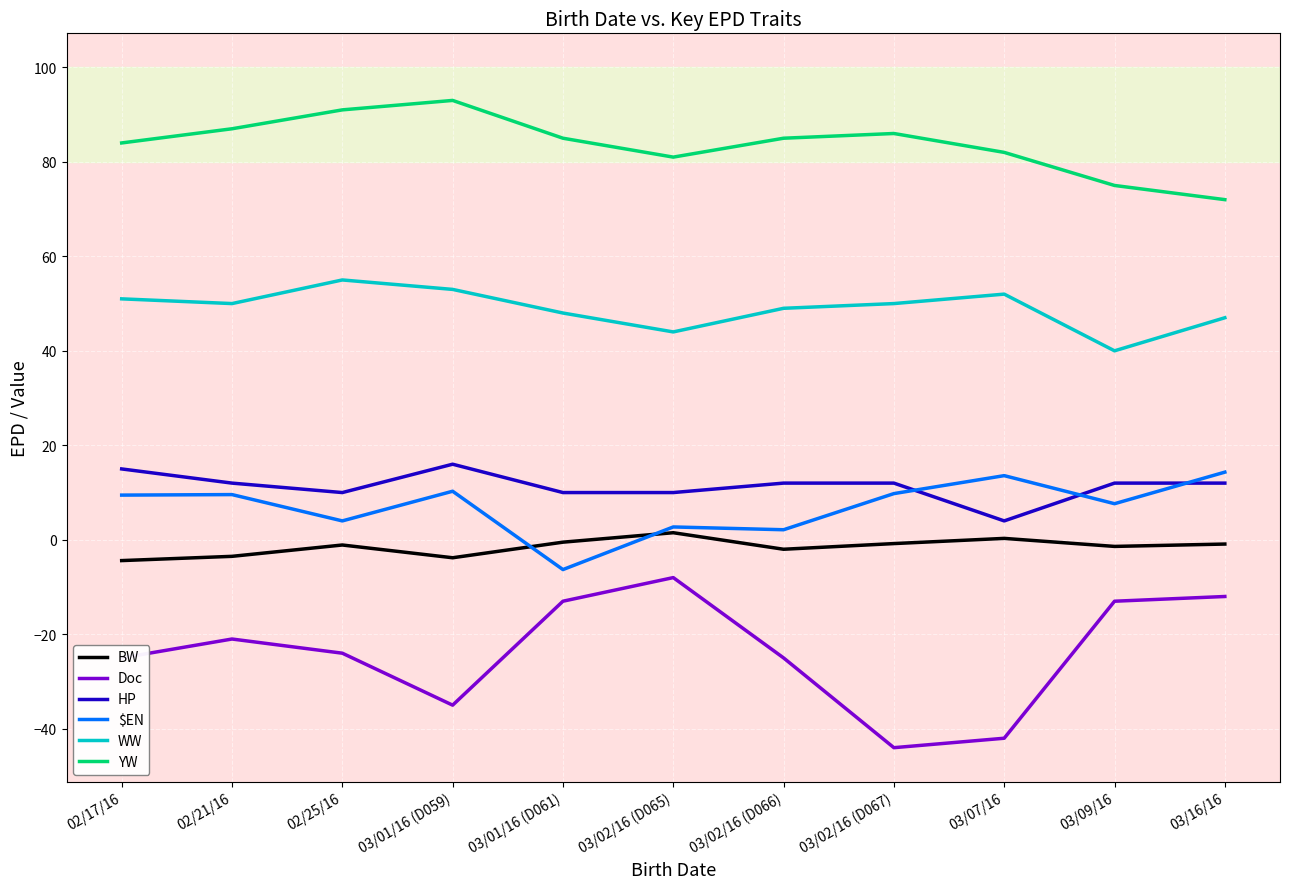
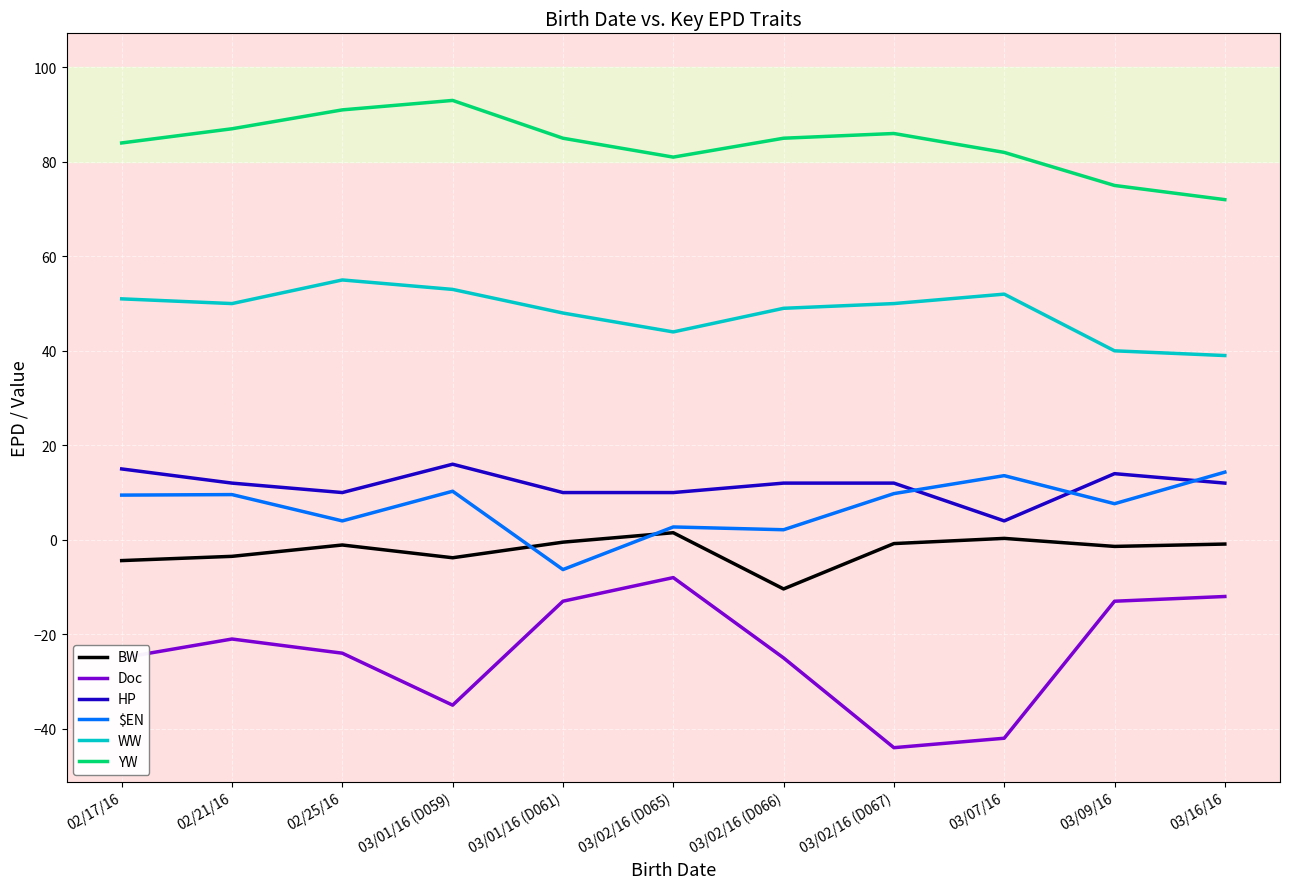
  {
    "BW": {
      "02/17/16": -4,
      "02/21/16": -4,
      "02/25/16": -1,
      "03/01/16 (D059)": -4,
      "03/01/16 (D061)": -1,
      "03/02/16 (D065)": 2,
-     "03/02/16 (D066)": -2,
+     "03/02/16 (D066)": -10,
      "03/02/16 (D067)": -1,
      "03/07/16": 0,
      "03/09/16": -1,
      "03/16/16": -1
    },
    "Doc": {
      "02/21/16": -21,
      "02/25/16": -24,
      "03/01/16 (D059)": -35,
      "03/01/16 (D061)": -13,
      "03/02/16 (D065)": -8,
      "03/02/16 (D066)": -25,
      "03/02/16 (D067)": -44,
      "03/07/16": -42,
      "03/09/16": -13,
      "03/16/16": -12
    },
    "HP": {
      "02/17/16": 15,
      "02/21/16": 12,
      "02/25/16": 10,
      "03/01/16 (D059)": 16,
      "03/01/16 (D061)": 10,
      "03/02/16 (D065)": 10,
      "03/02/16 (D066)": 12,
      "03/02/16 (D067)": 12,
      "03/07/16": 4,
-     "03/09/16": 12,
+     "03/09/16": 14,
      "03/16/16": 12
    },
    "$EN": {
      "02/17/16": 9,
      "02/21/16": 10,
      "02/25/16": 4,
      "03/01/16 (D059)": 10,
      "03/01/16 (D061)": -6,
      "03/02/16 (D065)": 3,
      "03/02/16 (D066)": 2,
      "03/02/16 (D067)": 10,
      "03/07/16": 14,
      "03/09/16": 8,
      "03/16/16": 14
    },
    "WW": {
      "02/17/16": 51,
      "02/21/16": 50,
      "02/25/16": 55,
      "03/01/16 (D059)": 53,
      "03/01/16 (D061)": 48,
      "03/02/16 (D065)": 44,
      "03/02/16 (D066)": 49,
      "03/02/16 (D067)": 50,
      "03/07/16": 52,
      "03/09/16": 40,
-     "03/16/16": 47
+     "03/16/16": 39
    },
    "YW": {
      "02/17/16": 84,
      "02/21/16": 87,
      "02/25/16": 91,
      "03/01/16 (D059)": 93,
      "03/01/16 (D061)": 85,
      "03/02/16 (D065)": 81,
      "03/02/16 (D066)": 85,
      "03/02/16 (D067)": 86,
      "03/07/16": 82,
      "03/09/16": 75,
      "03/16/16": 72
    }
  }
